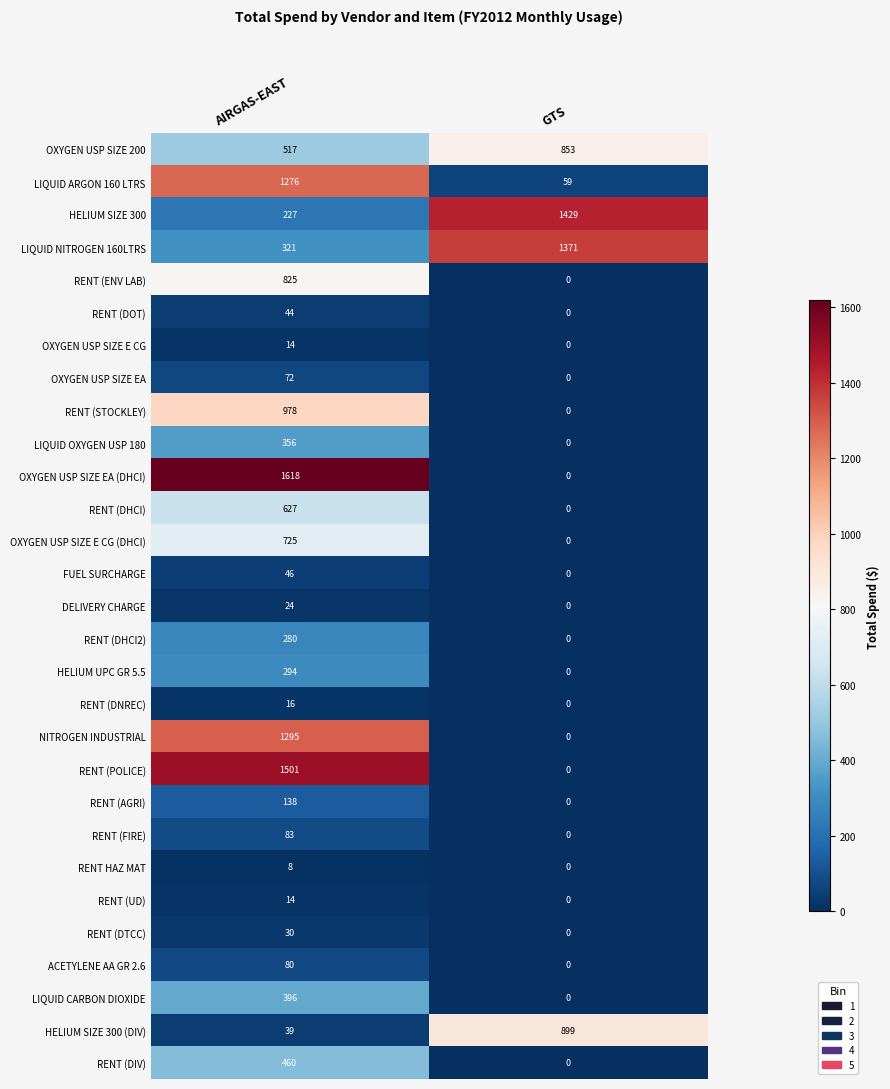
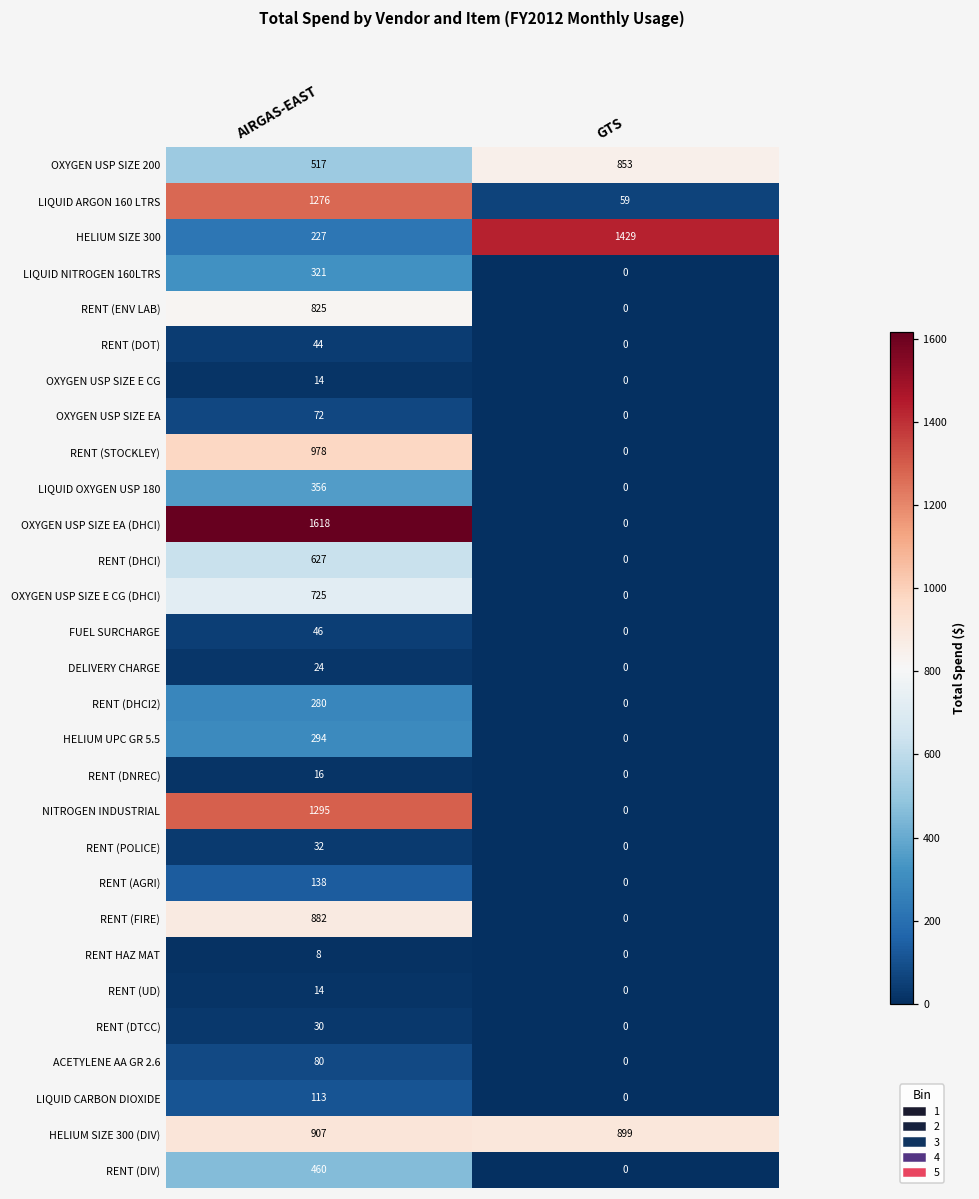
  {
    "OXYGEN USP SIZE 200": {
      "AIRGAS-EAST": 517,
      "GTS": 853
    },
    "LIQUID ARGON 160 LTRS": {
      "AIRGAS-EAST": 1276,
      "GTS": 59
    },
    "HELIUM SIZE 300": {
      "AIRGAS-EAST": 227,
      "GTS": 1429
    },
    "LIQUID NITROGEN 160LTRS": {
      "AIRGAS-EAST": 321,
-     "GTS": 1371
+     "GTS": 0
    },
    "RENT (ENV LAB)": {
      "AIRGAS-EAST": 825,
      "GTS": 0
    },
    "RENT (DOT)": {
      "AIRGAS-EAST": 44,
      "GTS": 0
    },
    "OXYGEN USP SIZE E CG": {
      "AIRGAS-EAST": 14,
      "GTS": 0
    },
    "OXYGEN USP SIZE EA": {
      "AIRGAS-EAST": 72,
      "GTS": 0
    },
    "RENT (STOCKLEY)": {
      "AIRGAS-EAST": 978,
      "GTS": 0
    },
    "LIQUID OXYGEN USP 180": {
      "AIRGAS-EAST": 356,
      "GTS": 0
    },
    "OXYGEN USP SIZE EA (DHCI)": {
      "AIRGAS-EAST": 1618,
      "GTS": 0
    },
    "RENT (DHCI)": {
      "AIRGAS-EAST": 627,
      "GTS": 0
    },
    "OXYGEN USP SIZE E CG (DHCI)": {
      "AIRGAS-EAST": 725,
      "GTS": 0
    },
    "FUEL SURCHARGE": {
      "AIRGAS-EAST": 46,
      "GTS": 0
    },
    "DELIVERY CHARGE": {
      "AIRGAS-EAST": 24,
      "GTS": 0
    },
    "RENT (DHCI2)": {
      "AIRGAS-EAST": 280,
      "GTS": 0
    },
    "HELIUM UPC GR 5.5": {
      "AIRGAS-EAST": 294,
      "GTS": 0
    },
    "RENT (DNREC)": {
      "AIRGAS-EAST": 16,
      "GTS": 0
    },
    "NITROGEN INDUSTRIAL": {
      "AIRGAS-EAST": 1295,
      "GTS": 0
    },
    "RENT (POLICE)": {
-     "AIRGAS-EAST": 1501,
+     "AIRGAS-EAST": 32,
      "GTS": 0
    },
    "RENT (AGRI)": {
      "AIRGAS-EAST": 138,
      "GTS": 0
    },
    "RENT (FIRE)": {
-     "AIRGAS-EAST": 83,
+     "AIRGAS-EAST": 882,
      "GTS": 0
    },
    "RENT HAZ MAT": {
      "AIRGAS-EAST": 8,
      "GTS": 0
    },
    "RENT (UD)": {
      "AIRGAS-EAST": 14,
      "GTS": 0
    },
    "RENT (DTCC)": {
      "AIRGAS-EAST": 30,
      "GTS": 0
    },
    "ACETYLENE AA GR 2.6": {
      "AIRGAS-EAST": 80,
      "GTS": 0
    },
    "LIQUID CARBON DIOXIDE": {
-     "AIRGAS-EAST": 396,
+     "AIRGAS-EAST": 113,
      "GTS": 0
    },
    "HELIUM SIZE 300 (DIV)": {
-     "AIRGAS-EAST": 39,
+     "AIRGAS-EAST": 907,
      "GTS": 899
    },
    "RENT (DIV)": {
      "AIRGAS-EAST": 460,
      "GTS": 0
    }
  }
